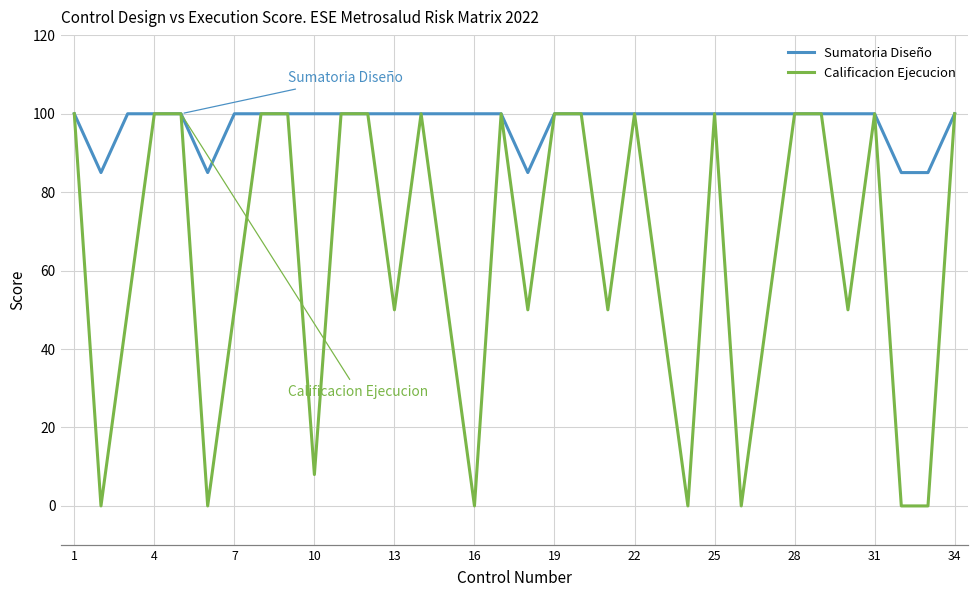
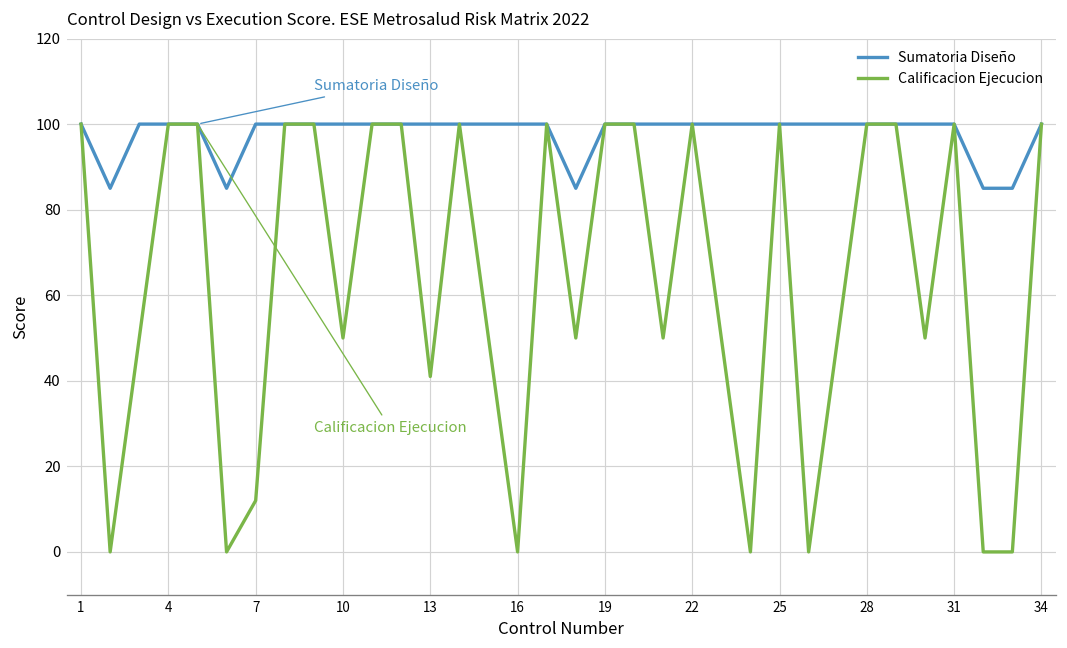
  {
    "Sumatoria Diseño": {
      "7": 100,
      "10": 100,
      "13": 100,
      "16": 100
    },
    "Calificacion Ejecucion": {
-     "7": 50,
-     "10": 8,
-     "13": 50,
+     "7": 12,
+     "10": 50,
+     "13": 41,
      "16": 0
    }
  }
